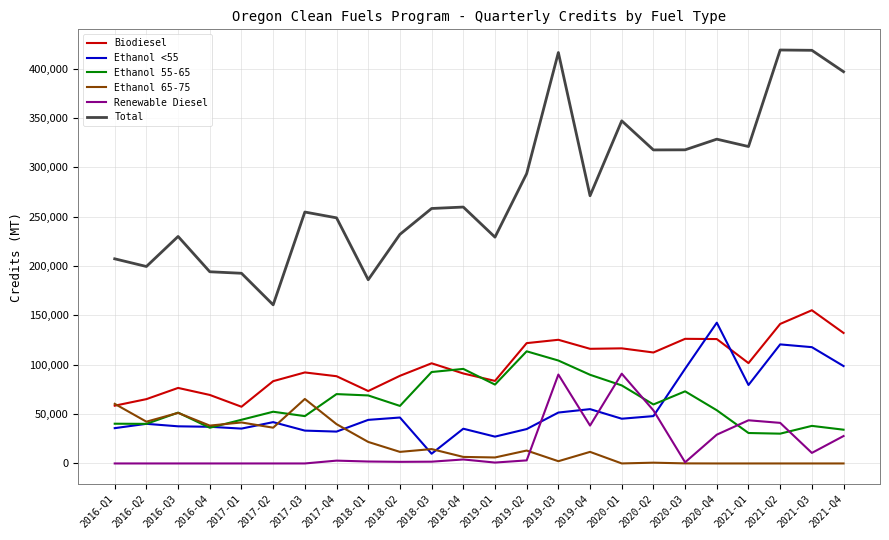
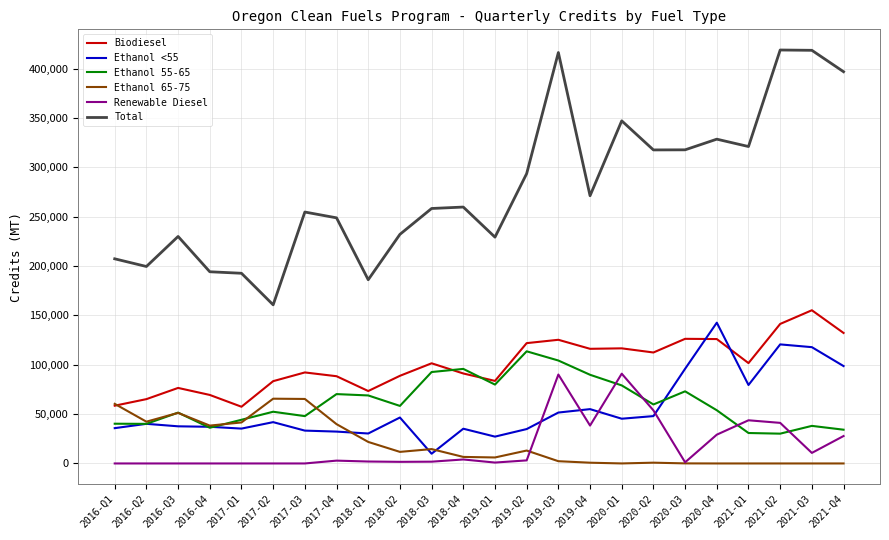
  {
    "Biodiesel": {
      "2016-Q2": "70,000",
      "2016-Q3": "80,000",
      "2016-Q4": "70,000",
      "2017-Q1": "60,000",
      "2017-Q2": "80,000",
      "2017-Q3": "90,000",
      "2017-Q4": "90,000",
      "2018-Q1": "70,000",
      "2018-Q2": "90,000",
      "2018-Q3": "100,000",
      "2018-Q4": "90,000",
      "2019-Q1": "80,000",
      "2019-Q2": "120,000",
      "2019-Q3": "130,000",
      "2019-Q4": "120,000",
      "2020-Q1": "120,000",
      "2020-Q2": "110,000",
      "2020-Q3": "130,000",
      "2020-Q4": "130,000",
      "2021-Q1": "100,000",
      "2021-Q2": "140,000",
      "2021-Q3": "160,000",
      "2021-Q4": "130,000"
    },
    "Ethanol <55": {
      "2016-Q1": "40,000",
      "2016-Q3": "40,000",
      "2017-Q1": "40,000",
      "2017-Q2": "40,000",
      "2017-Q3": "30,000",
      "2017-Q4": "30,000",
-     "2018-Q1": "40,000",
+     "2018-Q1": "30,000",
      "2018-Q2": "50,000",
      "2018-Q3": "10,000",
      "2018-Q4": "40,000",
      "2019-Q1": "30,000",
      "2019-Q2": "30,000",
      "2019-Q3": "50,000",
      "2019-Q4": "60,000",
      "2020-Q1": "50,000",
      "2020-Q2": "50,000",
      "2020-Q3": "100,000",
      "2020-Q4": "140,000",
      "2021-Q1": "80,000",
      "2021-Q2": "120,000",
      "2021-Q3": "120,000",
      "2021-Q4": "100,000"
    },
    "Ethanol 55-65": {
      "2016-Q1": "40,000",
      "2017-Q1": "40,000",
      "2017-Q2": "50,000",
      "2017-Q3": "50,000",
      "2017-Q4": "70,000",
      "2018-Q1": "70,000",
      "2018-Q2": "60,000",
      "2018-Q3": "90,000",
      "2018-Q4": "100,000",
      "2019-Q1": "80,000",
      "2019-Q2": "110,000",
      "2019-Q3": "100,000",
      "2019-Q4": "90,000",
      "2020-Q1": "80,000",
      "2020-Q2": "60,000",
      "2020-Q3": "70,000",
      "2020-Q4": "50,000",
      "2021-Q1": "30,000",
      "2021-Q2": "30,000",
      "2021-Q3": "40,000",
      "2021-Q4": "30,000"
    },
    "Ethanol 65-75": {
      "2017-Q1": "40,000",
-     "2017-Q2": "40,000",
+     "2017-Q2": "70,000",
      "2017-Q3": "70,000",
      "2017-Q4": "40,000",
      "2018-Q1": "20,000",
      "2018-Q2": "10,000",
      "2018-Q3": "10,000",
      "2018-Q4": "10,000",
      "2019-Q1": "10,000",
      "2019-Q2": "10,000",
      "2019-Q3": "0",
-     "2019-Q4": "10,000",
+     "2019-Q4": "0",
      "2020-Q1": "0",
      "2020-Q2": "0",
      "2020-Q4": "0",
      "2021-Q1": "0",
      "2021-Q2": "0",
      "2021-Q3": "0",
      "2021-Q4": "0"
    },
    "Renewable Diesel": {
      "2016-Q1": "0",
      "2016-Q2": "0",
      "2016-Q3": "0",
      "2016-Q4": "0",
      "2017-Q1": "0",
      "2017-Q2": "0",
      "2017-Q3": "0",
      "2017-Q4": "0",
      "2018-Q1": "0",
      "2018-Q2": "0",
      "2018-Q3": "0",
      "2018-Q4": "0",
      "2019-Q1": "0",
      "2019-Q2": "0",
      "2019-Q3": "90,000",
      "2019-Q4": "40,000",
      "2020-Q1": "90,000",
      "2020-Q2": "50,000",
      "2020-Q4": "30,000",
      "2021-Q1": "40,000",
      "2021-Q2": "40,000",
      "2021-Q3": "10,000",
      "2021-Q4": "30,000"
    },
    "Total": {
      "2016-Q1": "210,000",
      "2016-Q2": "200,000",
      "2016-Q3": "230,000",
      "2016-Q4": "190,000",
      "2017-Q1": "190,000",
      "2017-Q2": "160,000",
      "2017-Q3": "250,000",
      "2017-Q4": "250,000",
      "2018-Q1": "190,000",
      "2018-Q2": "230,000",
      "2018-Q3": "260,000",
      "2018-Q4": "260,000",
      "2019-Q1": "230,000",
      "2019-Q2": "290,000",
      "2019-Q3": "420,000",
      "2019-Q4": "270,000",
      "2020-Q1": "350,000",
      "2020-Q2": "320,000",
      "2020-Q3": "320,000",
      "2020-Q4": "330,000",
      "2021-Q1": "320,000",
      "2021-Q2": "420,000",
      "2021-Q3": "420,000",
      "2021-Q4": "400,000"
    }
  }
